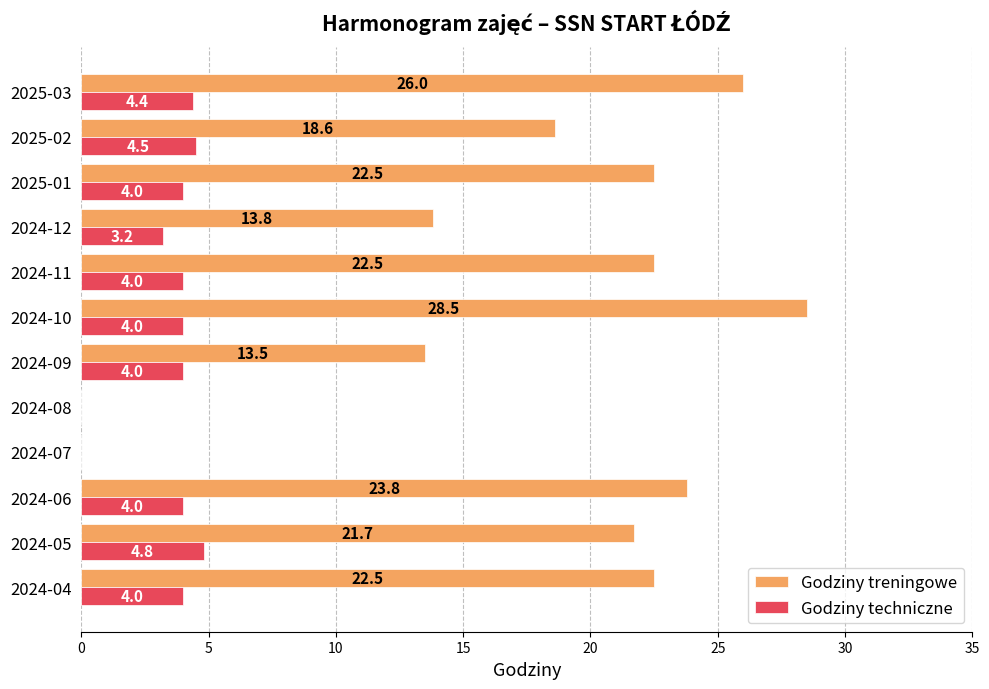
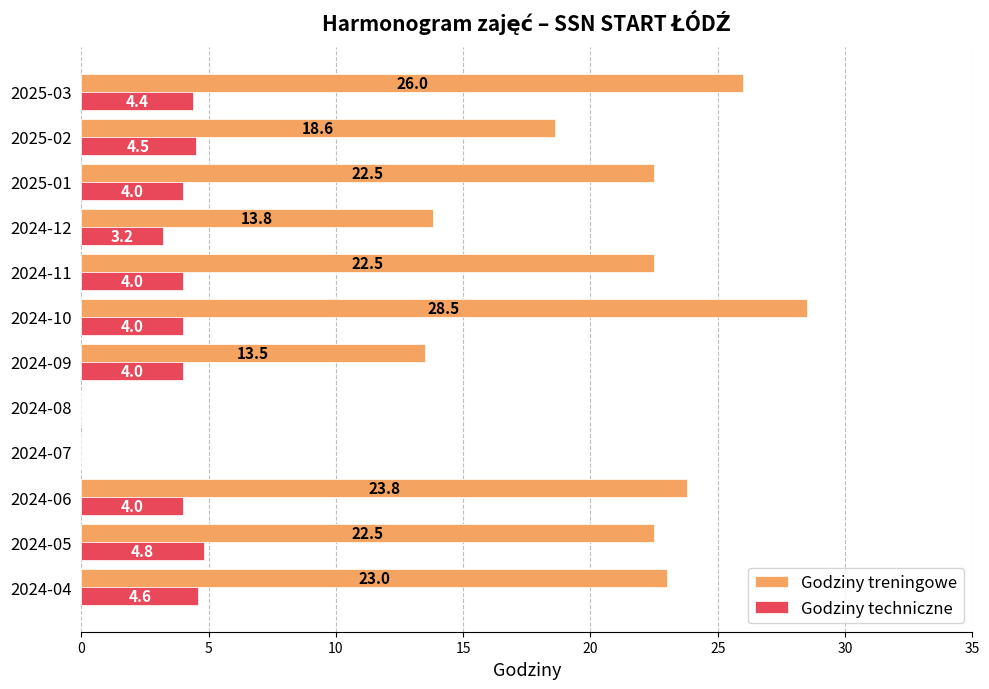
  {
    "Godziny treningowe": {
      "2025-03": 26.0,
      "2025-02": 18.6,
      "2025-01": 22.5,
      "2024-12": 13.8,
      "2024-11": 22.5,
      "2024-10": 28.5,
      "2024-09": 13.5,
      "2024-06": 23.8,
-     "2024-05": 21.7,
-     "2024-04": 22.5
+     "2024-05": 22.5,
+     "2024-04": 23.0
    },
    "Godziny techniczne": {
      "2025-03": 4.4,
      "2025-02": 4.5,
      "2025-01": 4.0,
      "2024-12": 3.2,
      "2024-11": 4.0,
      "2024-10": 4.0,
      "2024-09": 4.0,
      "2024-06": 4.0,
      "2024-05": 4.8,
-     "2024-04": 4.0
+     "2024-04": 4.6
    }
  }
